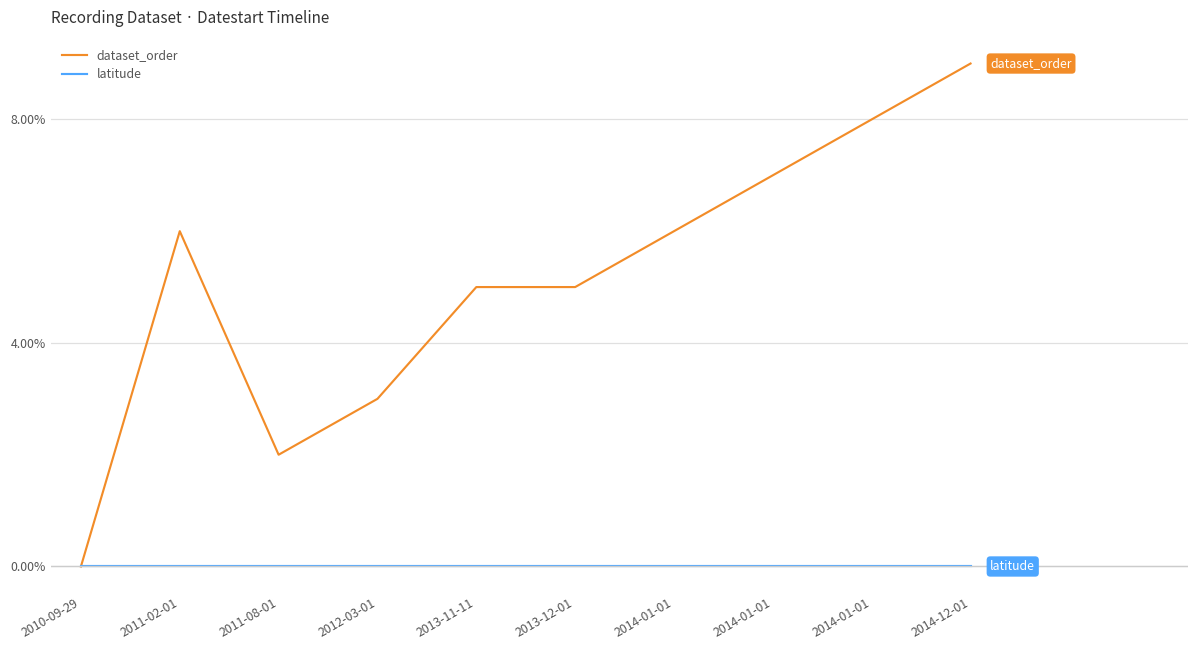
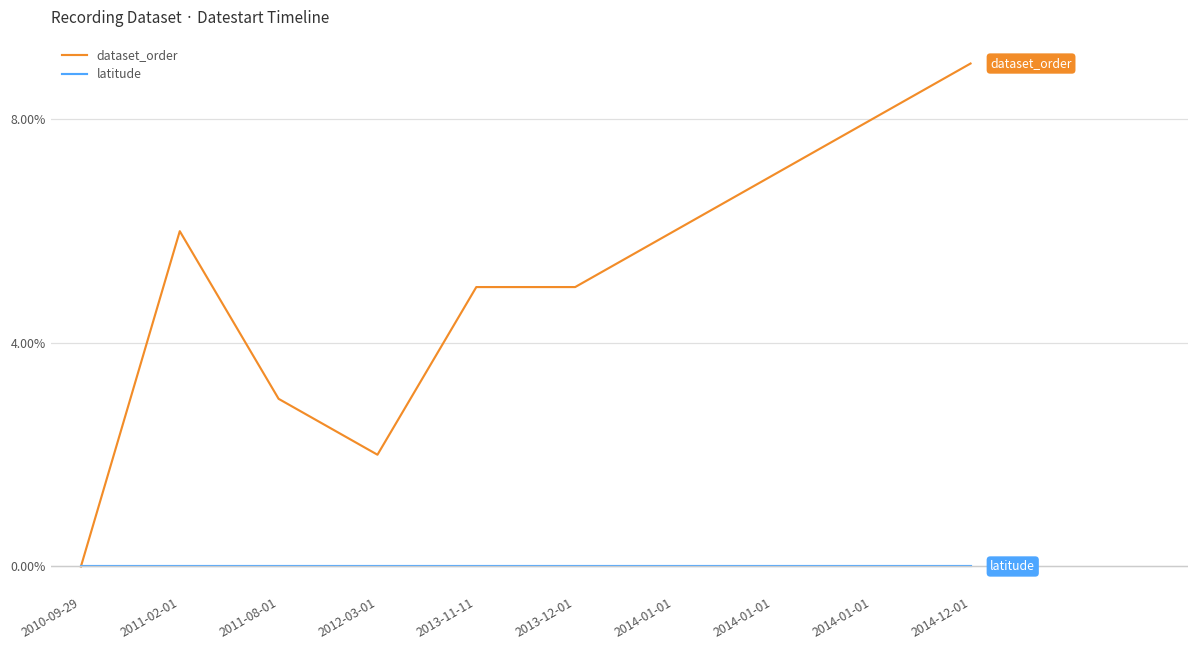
  {
    "dataset_order": {
      "2011-02-01": "6%",
-     "2011-08-01": "2%",
-     "2012-03-01": "3%",
+     "2011-08-01": "3%",
+     "2012-03-01": "2%",
      "2013-11-11": "5%",
      "2013-12-01": "5%",
      "2014-12-01": "9%"
    },
    "latitude": {
      "2011-02-01": "0%",
      "2011-08-01": "0%",
      "2012-03-01": "0%",
      "2013-11-11": "0%",
      "2013-12-01": "0%",
      "2014-12-01": "0%"
    }
  }
